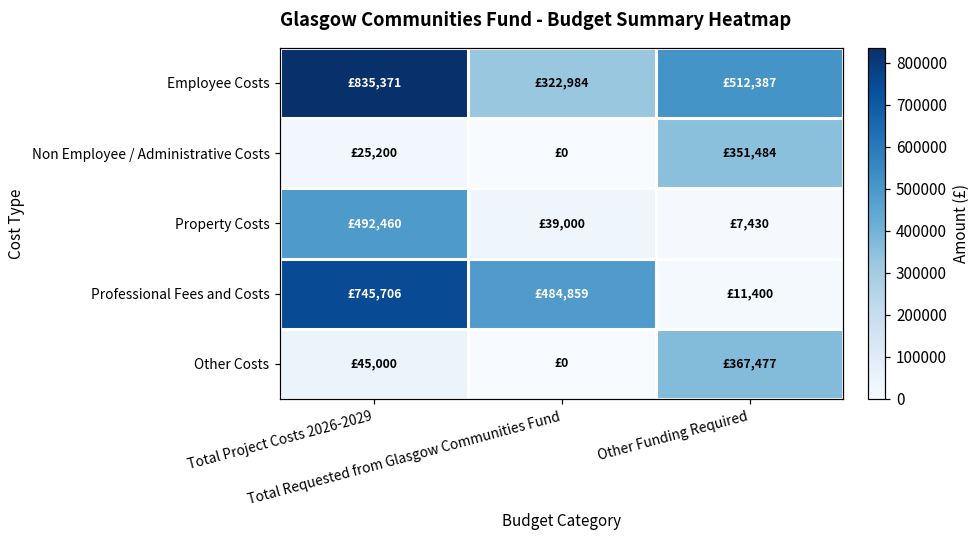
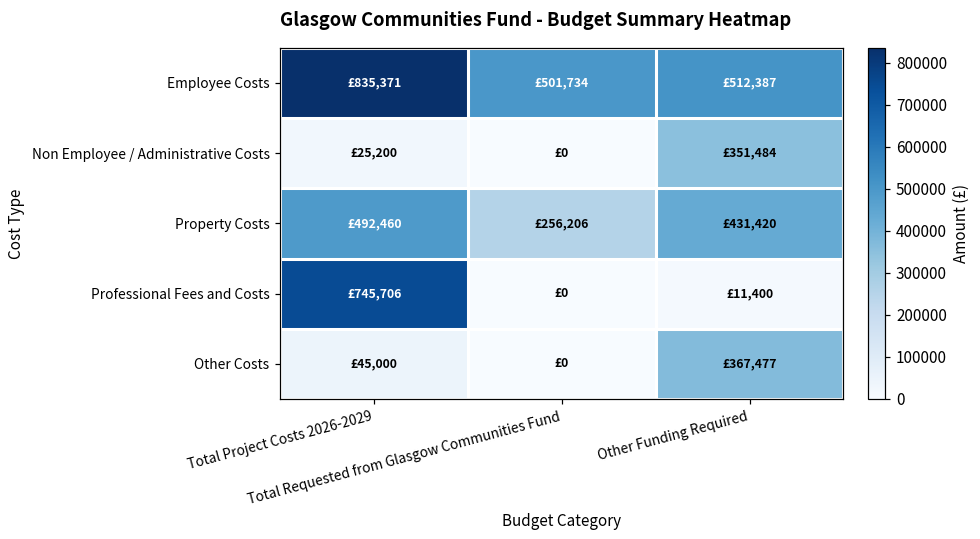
  {
    "Employee Costs": {
      "Total Project Costs 2026-2029": "£835,371",
-     "Total Requested from Glasgow Communities Fund": "£322,984",
+     "Total Requested from Glasgow Communities Fund": "£501,734",
      "Other Funding Required": "£512,387"
    },
    "Non Employee / Administrative Costs": {
      "Total Project Costs 2026-2029": "£25,200",
      "Total Requested from Glasgow Communities Fund": "£0",
      "Other Funding Required": "£351,484"
    },
    "Property Costs": {
      "Total Project Costs 2026-2029": "£492,460",
-     "Total Requested from Glasgow Communities Fund": "£39,000",
-     "Other Funding Required": "£7,430"
+     "Total Requested from Glasgow Communities Fund": "£256,206",
+     "Other Funding Required": "£431,420"
    },
    "Professional Fees and Costs": {
      "Total Project Costs 2026-2029": "£745,706",
-     "Total Requested from Glasgow Communities Fund": "£484,859",
+     "Total Requested from Glasgow Communities Fund": "£0",
      "Other Funding Required": "£11,400"
    },
    "Other Costs": {
      "Total Project Costs 2026-2029": "£45,000",
      "Total Requested from Glasgow Communities Fund": "£0",
      "Other Funding Required": "£367,477"
    }
  }
